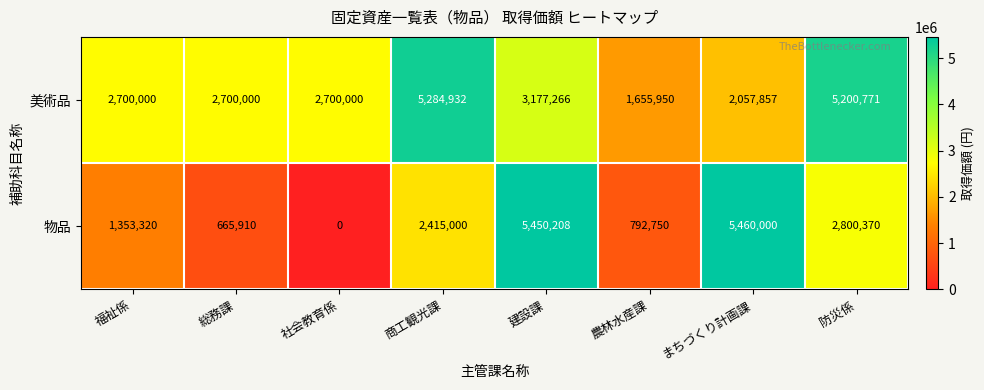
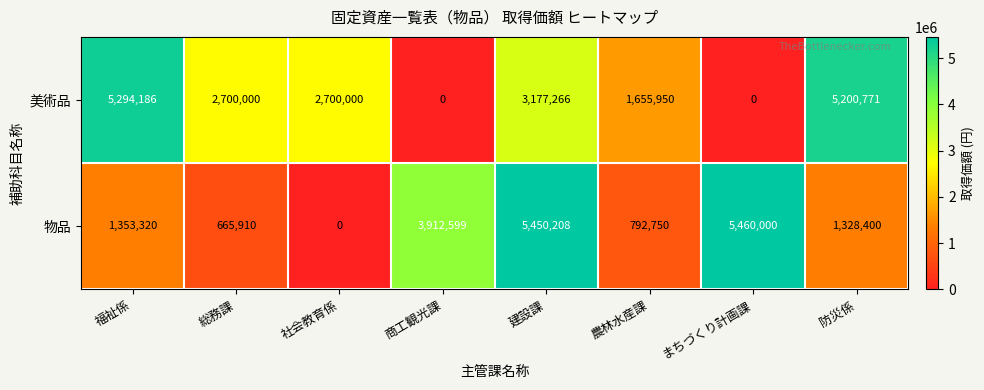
  {
    "美術品": {
-     "福祉係": "2,700,000",
+     "福祉係": "5,294,186",
      "総務課": "2,700,000",
      "社会教育係": "2,700,000",
-     "商工観光課": "5,284,932",
+     "商工観光課": "0",
      "建設課": "3,177,266",
      "農林水産課": "1,655,950",
-     "まちづくり計画課": "2,057,857"
+     "まちづくり計画課": "0"
    },
    "物品": {
      "福祉係": "1,353,320",
      "総務課": "665,910",
      "社会教育係": "0",
-     "商工観光課": "2,415,000",
+     "商工観光課": "3,912,599",
      "建設課": "5,450,208",
      "農林水産課": "792,750",
      "まちづくり計画課": "5,460,000",
-     "防災係": "2,800,370"
+     "防災係": "1,328,400"
    }
  }
